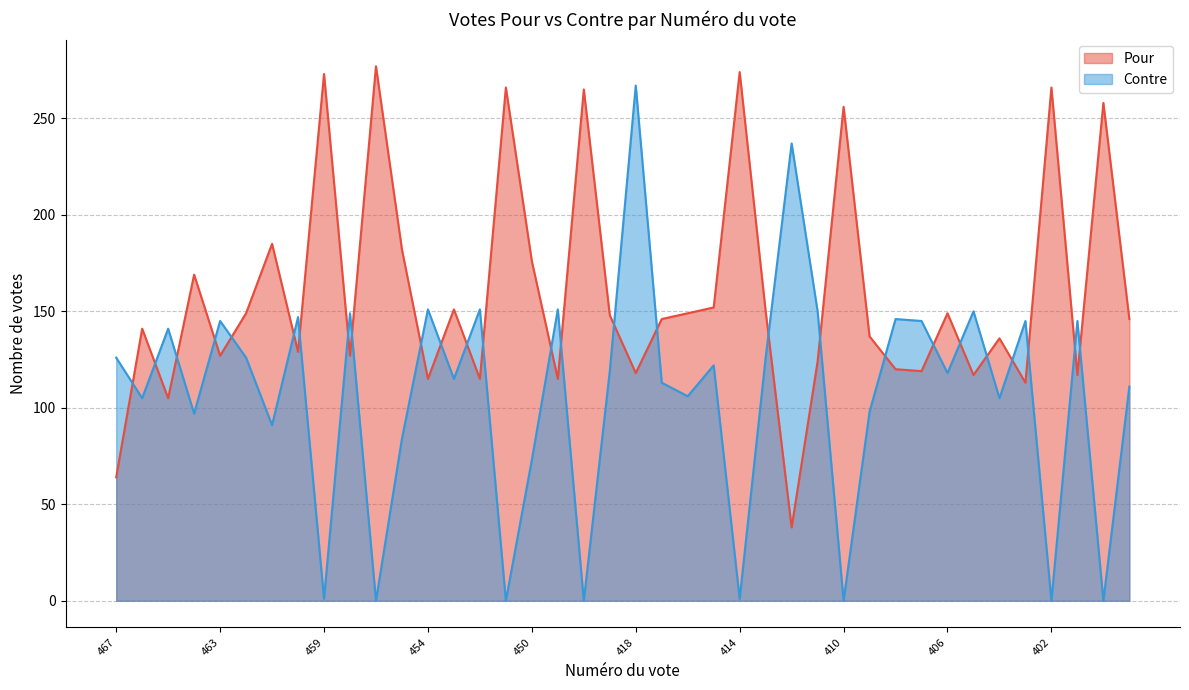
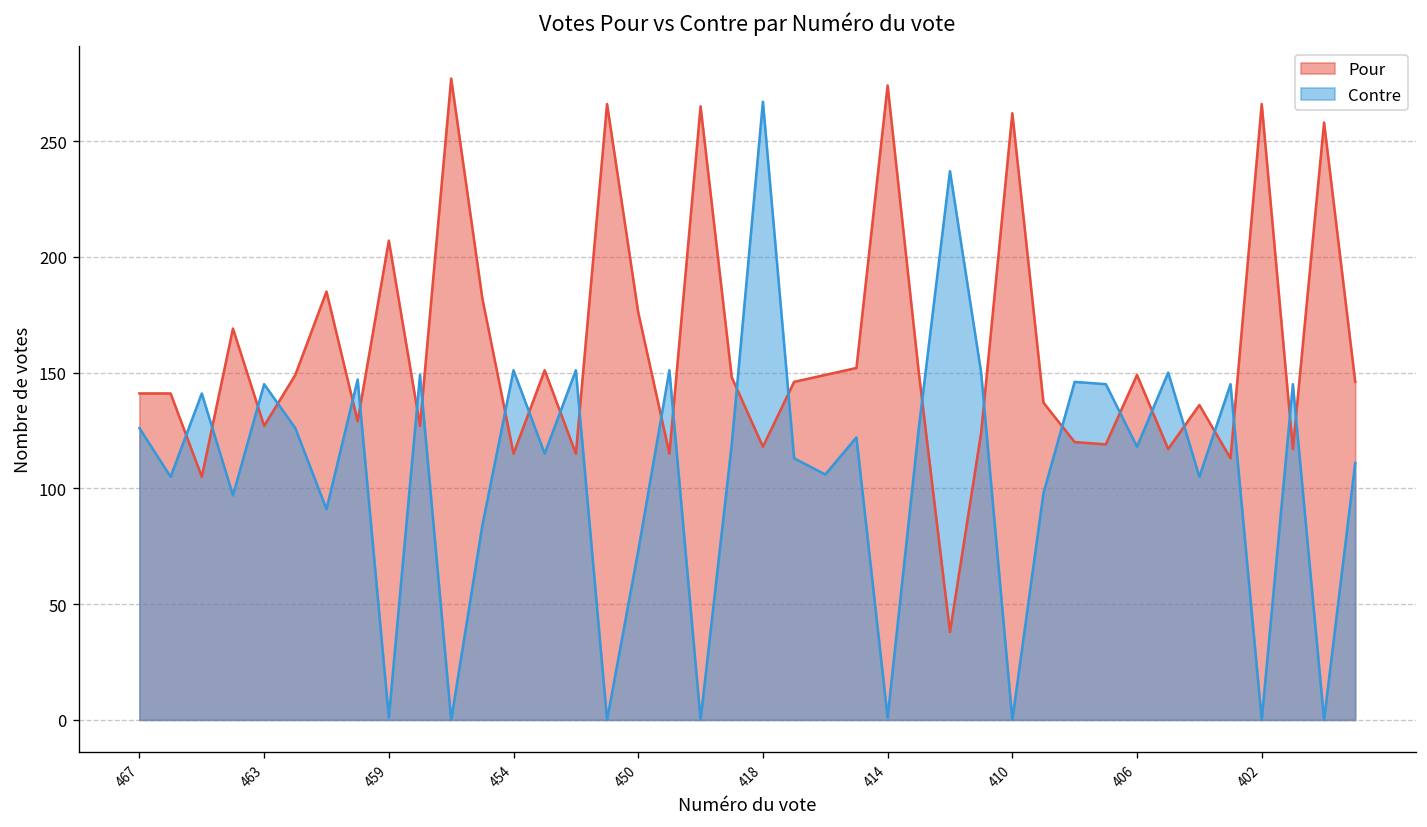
  {
    "Pour": {
-     "467": 64,
+     "467": 141,
      "463": 127,
-     "459": 273,
+     "459": 207,
      "454": 115,
      "450": 176,
      "418": 118,
      "414": 274,
-     "410": 256,
+     "410": 262,
      "406": 149,
      "402": 266
    },
    "Contre": {
      "467": 126,
      "463": 145,
      "459": 1,
      "454": 151,
      "450": 73,
      "418": 267,
      "414": 1,
      "410": 0,
      "406": 118,
      "402": 0
    }
  }
